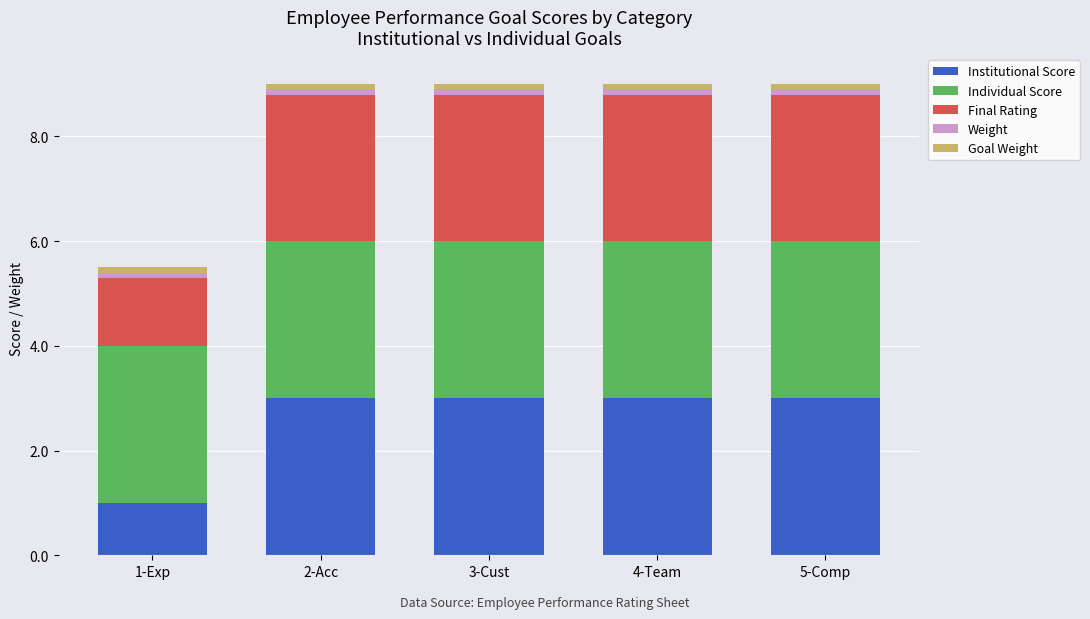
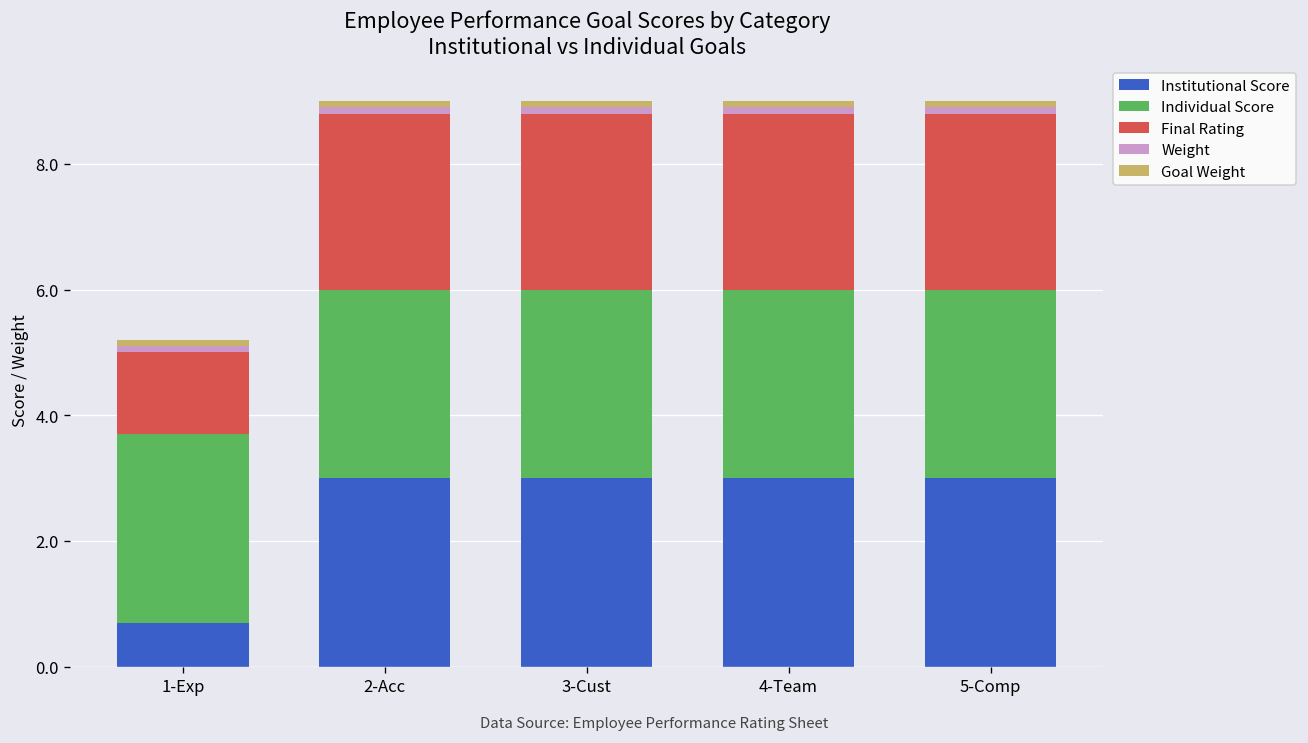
  {
    "Institutional Score": {
-     "1-Exp": 1.0,
+     "1-Exp": 0.7,
      "2-Acc": 3.0,
      "3-Cust": 3.0,
      "4-Team": 3.0,
      "5-Comp": 3.0
    },
    "Individual Score": {
      "1-Exp": 3.0,
      "2-Acc": 3.0,
      "3-Cust": 3.0,
      "4-Team": 3.0,
      "5-Comp": 3.0
    },
    "Final Rating": {
      "1-Exp": 1.3,
      "2-Acc": 2.8,
      "3-Cust": 2.8,
      "4-Team": 2.8,
      "5-Comp": 2.8
    },
    "Weight": {
      "1-Exp": 0.1,
      "2-Acc": 0.1,
      "3-Cust": 0.1,
      "4-Team": 0.1,
      "5-Comp": 0.1
    },
    "Goal Weight": {
      "1-Exp": 0.1,
      "2-Acc": 0.1,
      "3-Cust": 0.1,
      "4-Team": 0.1,
      "5-Comp": 0.1
    }
  }
